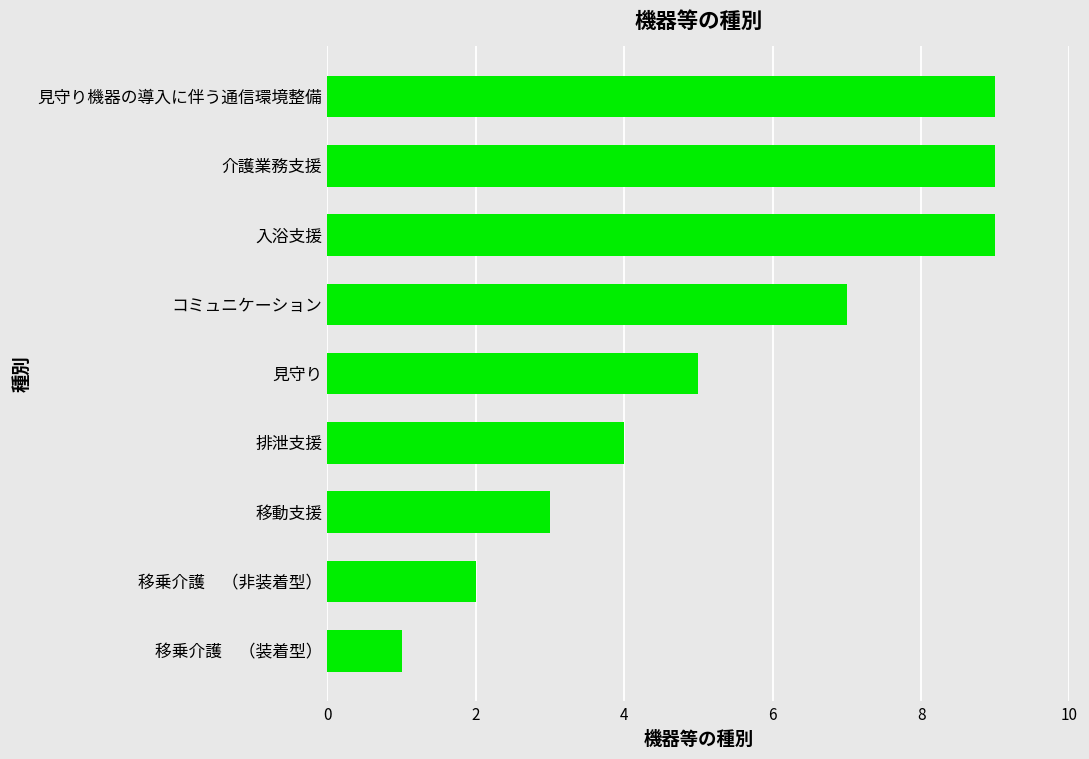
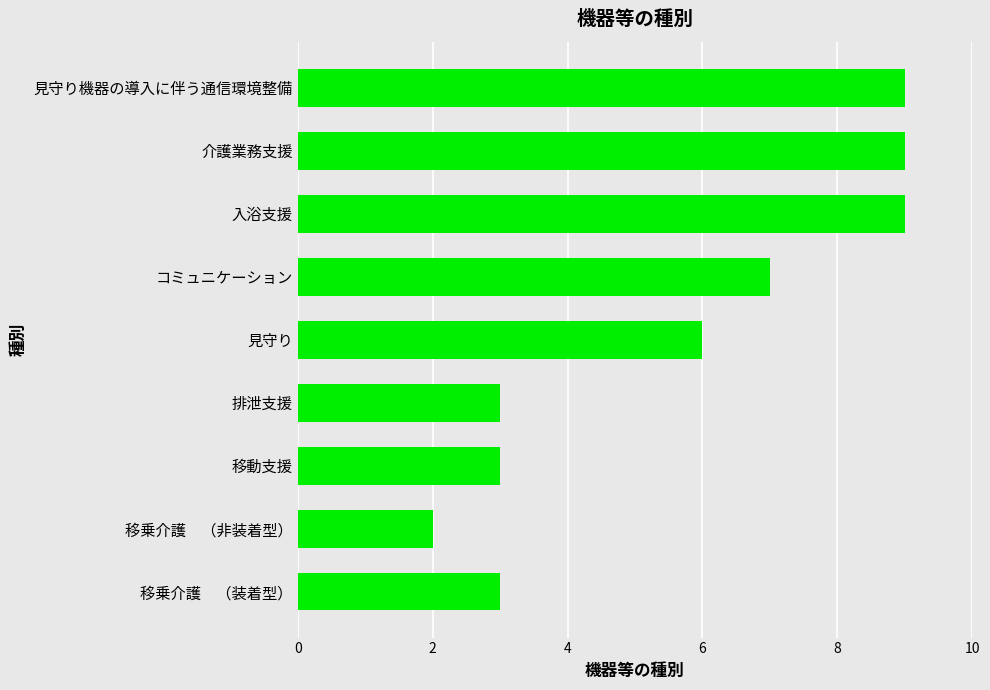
  {
    "見守り機器の導入に伴う通信環境整備": 9,
    "介護業務支援": 9,
    "入浴支援": 9,
    "コミュニケーション": 7,
-   "見守り": 5,
-   "排泄支援": 4,
+   "見守り": 6,
+   "排泄支援": 3,
    "移動支援": 3,
    "移乗介護 （非装着型）": 2,
-   "移乗介護 （装着型）": 1
+   "移乗介護 （装着型）": 3
  }
